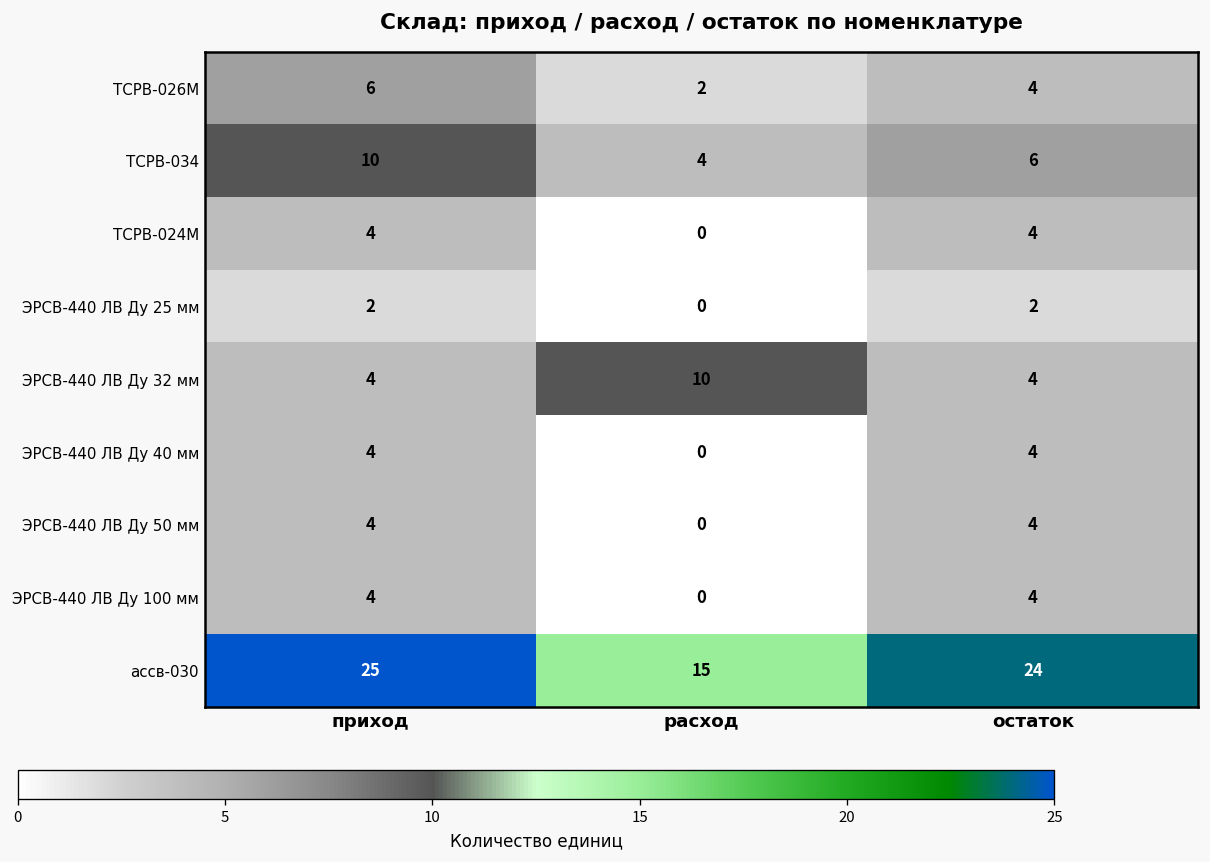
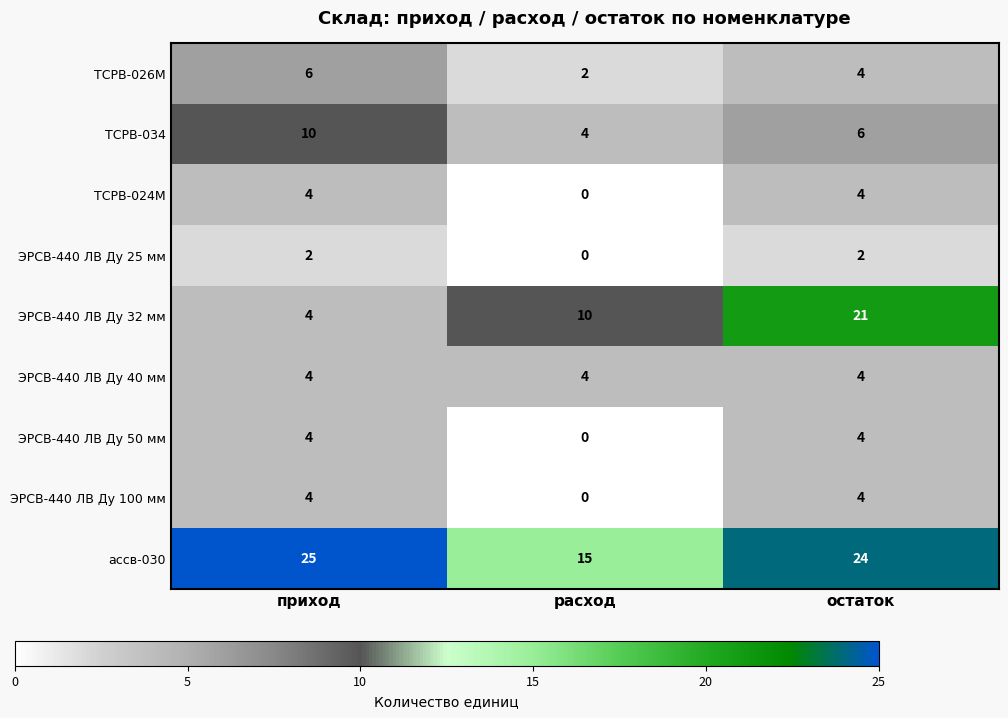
  {
    "ТСРВ-026М": {
      "приход": 6,
      "расход": 2,
      "остаток": 4
    },
    "ТСРВ-034": {
      "приход": 10,
      "расход": 4,
      "остаток": 6
    },
    "ТСРВ-024М": {
      "приход": 4,
      "расход": 0,
      "остаток": 4
    },
    "ЭРСВ-440 ЛВ Ду 25 мм": {
      "приход": 2,
      "расход": 0,
      "остаток": 2
    },
    "ЭРСВ-440 ЛВ Ду 32 мм": {
      "приход": 4,
      "расход": 10,
-     "остаток": 4
+     "остаток": 21
    },
    "ЭРСВ-440 ЛВ Ду 40 мм": {
      "приход": 4,
-     "расход": 0,
+     "расход": 4,
      "остаток": 4
    },
    "ЭРСВ-440 ЛВ Ду 50 мм": {
      "приход": 4,
      "расход": 0,
      "остаток": 4
    },
    "ЭРСВ-440 ЛВ Ду 100 мм": {
      "приход": 4,
      "расход": 0,
      "остаток": 4
    },
    "ассв-030": {
      "приход": 25,
      "расход": 15,
      "остаток": 24
    }
  }
